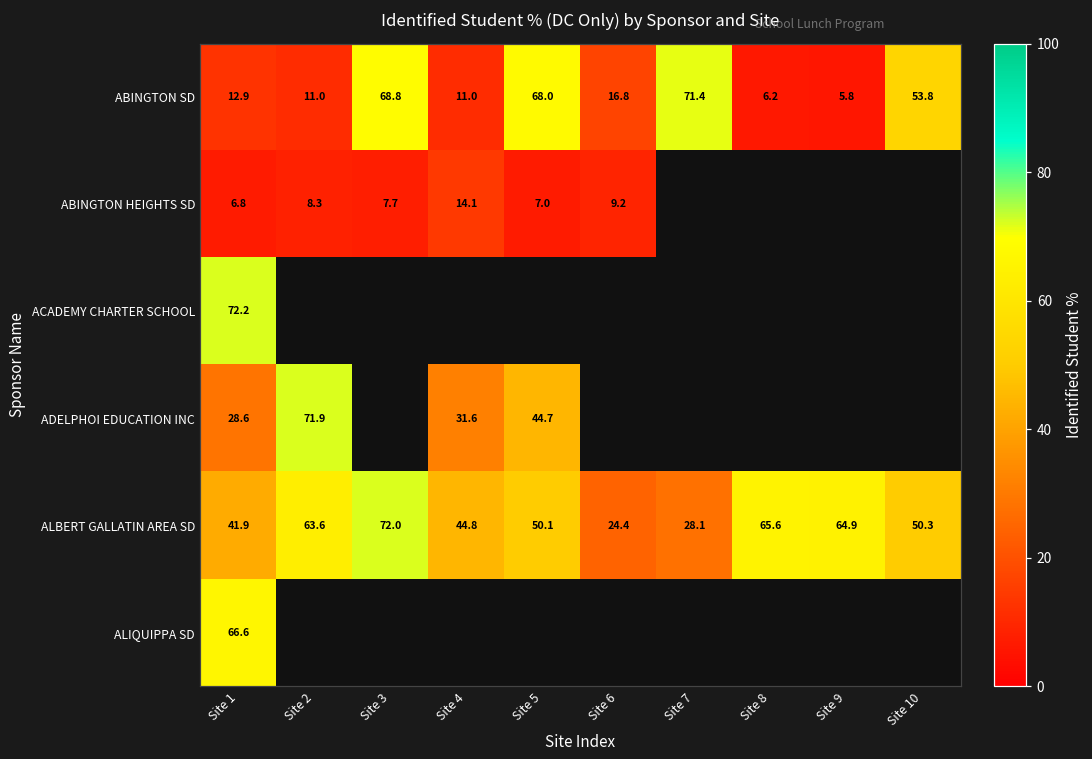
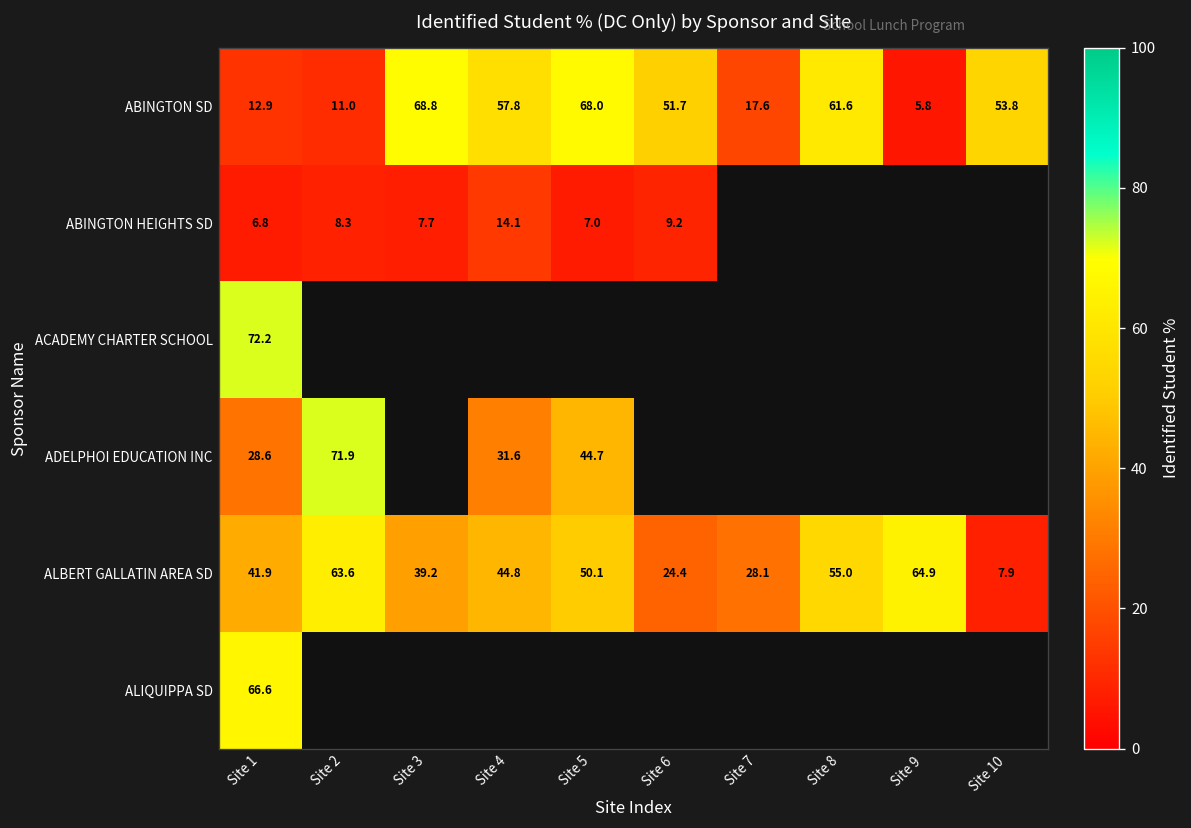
  {
    "ABINGTON SD": {
      "Site 1": 12.9,
      "Site 2": 11.0,
      "Site 3": 68.8,
-     "Site 4": 11.0,
+     "Site 4": 57.8,
      "Site 5": 68.0,
-     "Site 6": 16.8,
-     "Site 7": 71.4,
-     "Site 8": 6.2,
+     "Site 6": 51.7,
+     "Site 7": 17.6,
+     "Site 8": 61.6,
      "Site 9": 5.8,
      "Site 10": 53.8
    },
    "ABINGTON HEIGHTS SD": {
      "Site 1": 6.8,
      "Site 2": 8.3,
      "Site 3": 7.7,
      "Site 4": 14.1,
      "Site 5": 7.0,
      "Site 6": 9.2
    },
    "ACADEMY CHARTER SCHOOL": {
      "Site 1": 72.2
    },
    "ADELPHOI EDUCATION INC": {
      "Site 1": 28.6,
      "Site 2": 71.9,
      "Site 4": 31.6,
      "Site 5": 44.7
    },
    "ALBERT GALLATIN AREA SD": {
      "Site 1": 41.9,
      "Site 2": 63.6,
-     "Site 3": 72.0,
+     "Site 3": 39.2,
      "Site 4": 44.8,
      "Site 5": 50.1,
      "Site 6": 24.4,
      "Site 7": 28.1,
-     "Site 8": 65.6,
+     "Site 8": 55.0,
      "Site 9": 64.9,
-     "Site 10": 50.3
+     "Site 10": 7.9
    },
    "ALIQUIPPA SD": {
      "Site 1": 66.6
    }
  }
